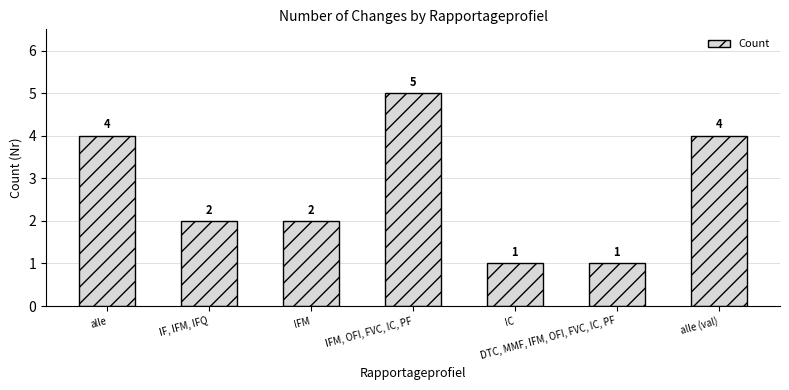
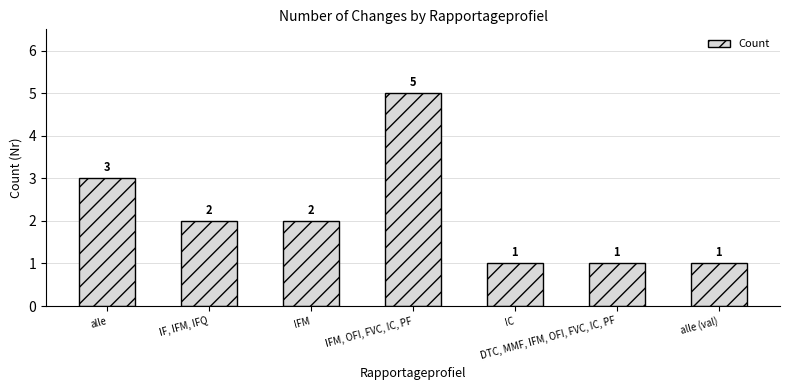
  {
-   "alle": 4,
+   "alle": 3,
    "IF, IFM, IFQ": 2,
    "IFM": 2,
    "IFM, OFI, FVC, IC, PF": 5,
    "IC": 1,
    "DTC, MMF, IFM, OFI, FVC, IC, PF": 1,
-   "alle (val)": 4
+   "alle (val)": 1
  }
